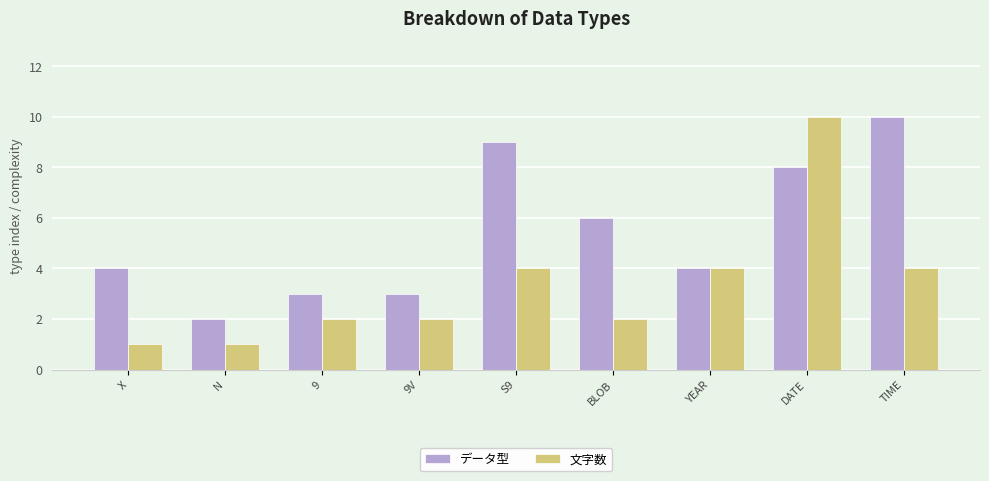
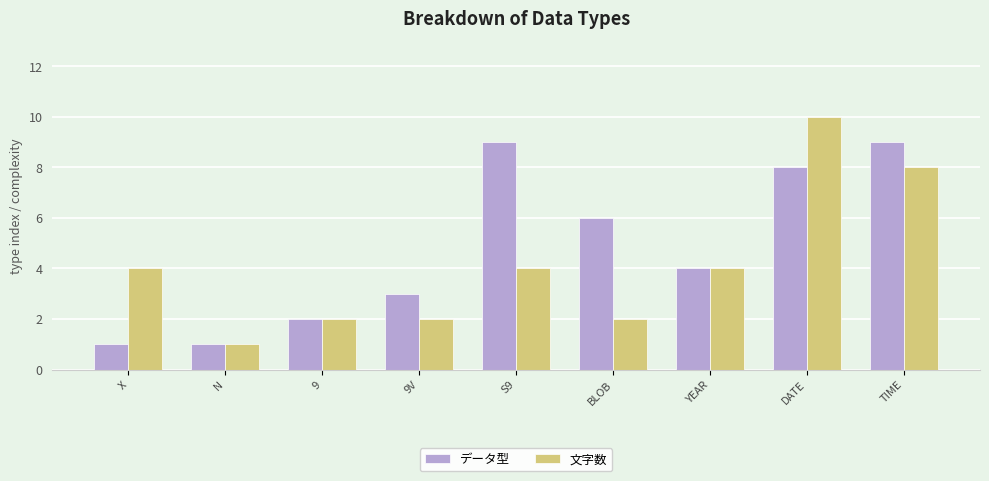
  {
    "データ型": {
-     "X": 4,
-     "N": 2,
-     "9": 3,
+     "X": 1,
+     "N": 1,
+     "9": 2,
      "9V": 3,
      "S9": 9,
      "BLOB": 6,
      "YEAR": 4,
      "DATE": 8,
-     "TIME": 10
+     "TIME": 9
    },
    "文字数": {
-     "X": 1,
+     "X": 4,
      "N": 1,
      "9": 2,
      "9V": 2,
      "S9": 4,
      "BLOB": 2,
      "YEAR": 4,
      "DATE": 10,
-     "TIME": 4
+     "TIME": 8
    }
  }
